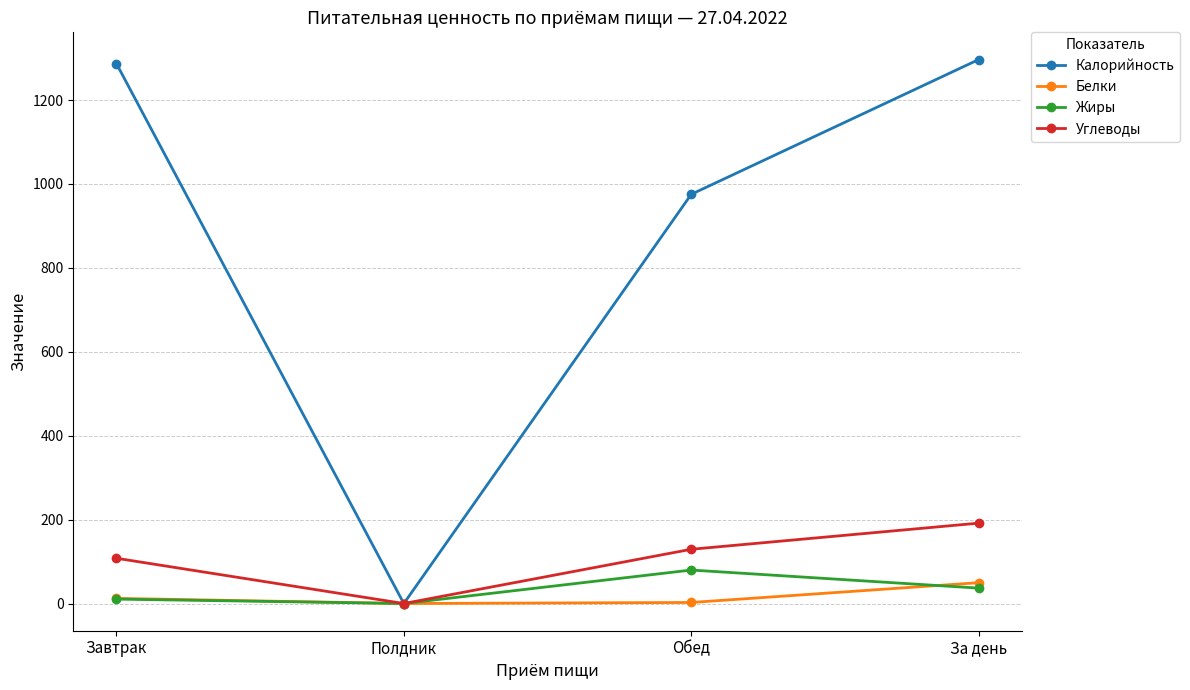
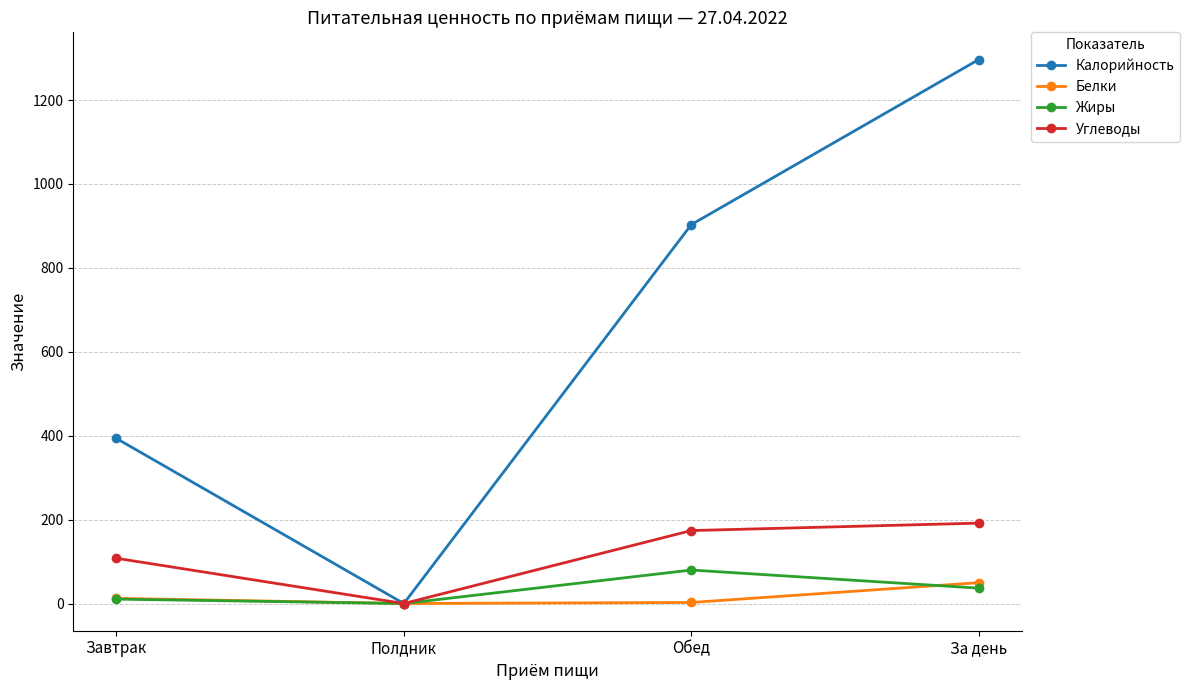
  {
    "Калорийность": {
-     "Завтрак": 1290,
-     "Обед": 980,
+     "Завтрак": 390,
+     "Обед": 900,
      "За день": 1300
    },
    "Белки": {
      "Обед": 0,
      "За день": 50
    },
    "Жиры": {
      "Обед": 80,
      "За день": 40
    },
    "Углеводы": {
      "Завтрак": 110,
-     "Обед": 130,
+     "Обед": 170,
      "За день": 190
    }
  }
